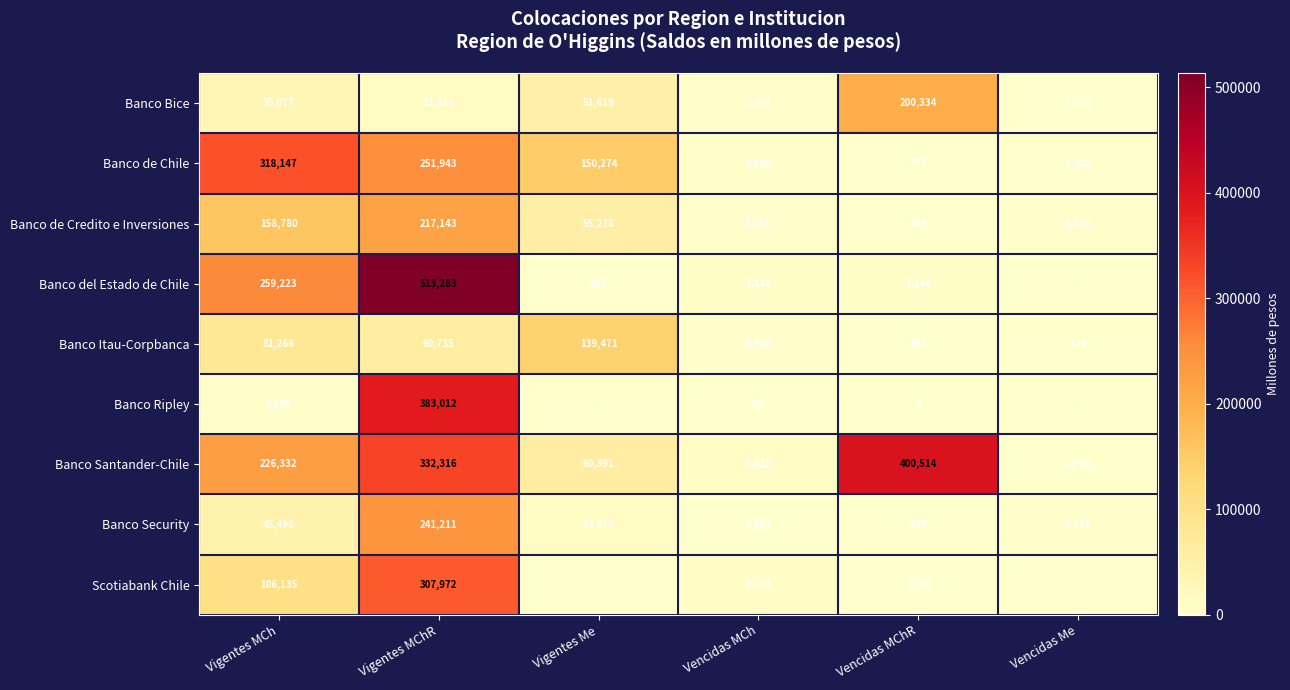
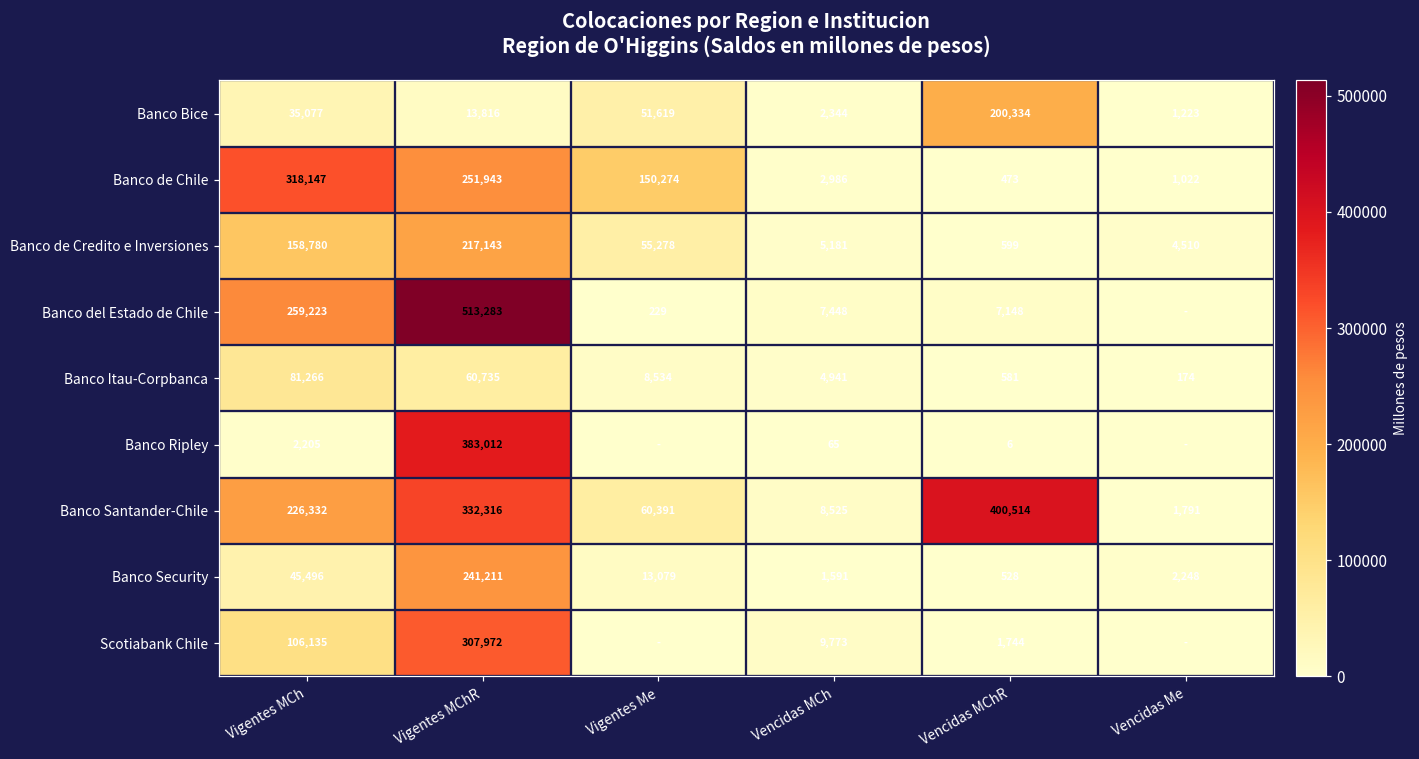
  {
    "Banco Bice": {
      "Vigentes MCh": "35,077",
      "Vigentes MChR": "13,816",
      "Vigentes Me": "51,619",
      "Vencidas MCh": "2,344",
      "Vencidas MChR": "200,334",
      "Vencidas Me": "1,223"
    },
    "Banco de Chile": {
      "Vigentes MCh": "318,147",
      "Vigentes MChR": "251,943",
      "Vigentes Me": "150,274",
      "Vencidas MCh": "2,986",
      "Vencidas MChR": "473",
      "Vencidas Me": "1,022"
    },
    "Banco de Credito e Inversiones": {
      "Vigentes MCh": "158,780",
      "Vigentes MChR": "217,143",
      "Vigentes Me": "55,278",
      "Vencidas MCh": "5,181",
      "Vencidas MChR": "599",
      "Vencidas Me": "4,510"
    },
    "Banco del Estado de Chile": {
      "Vigentes MCh": "259,223",
      "Vigentes MChR": "513,283",
      "Vigentes Me": "229",
      "Vencidas MCh": "7,448",
      "Vencidas MChR": "7,148"
    },
    "Banco Itau-Corpbanca": {
      "Vigentes MCh": "81,266",
      "Vigentes MChR": "60,735",
-     "Vigentes Me": "139,471",
+     "Vigentes Me": "8,534",
      "Vencidas MCh": "4,941",
      "Vencidas MChR": "581",
      "Vencidas Me": "174"
    },
    "Banco Ripley": {
      "Vigentes MCh": "2,205",
      "Vigentes MChR": "383,012",
      "Vencidas MCh": "65",
      "Vencidas MChR": "6"
    },
    "Banco Santander-Chile": {
      "Vigentes MCh": "226,332",
      "Vigentes MChR": "332,316",
      "Vigentes Me": "60,391",
      "Vencidas MCh": "8,525",
      "Vencidas MChR": "400,514",
      "Vencidas Me": "1,791"
    },
    "Banco Security": {
      "Vigentes MCh": "45,496",
      "Vigentes MChR": "241,211",
      "Vigentes Me": "13,079",
      "Vencidas MCh": "1,591",
      "Vencidas MChR": "528",
      "Vencidas Me": "2,248"
    },
    "Scotiabank Chile": {
      "Vigentes MCh": "106,135",
      "Vigentes MChR": "307,972",
      "Vencidas MCh": "9,773",
      "Vencidas MChR": "1,744"
    }
  }
